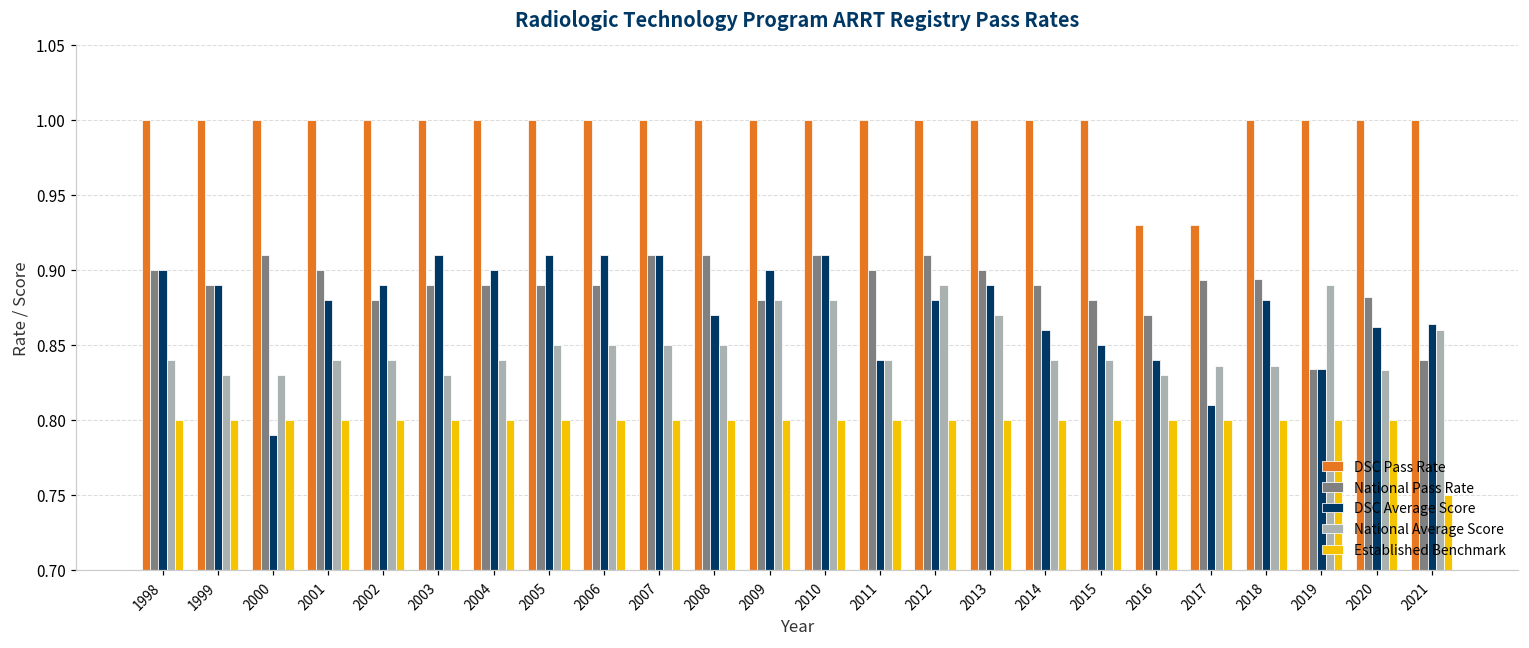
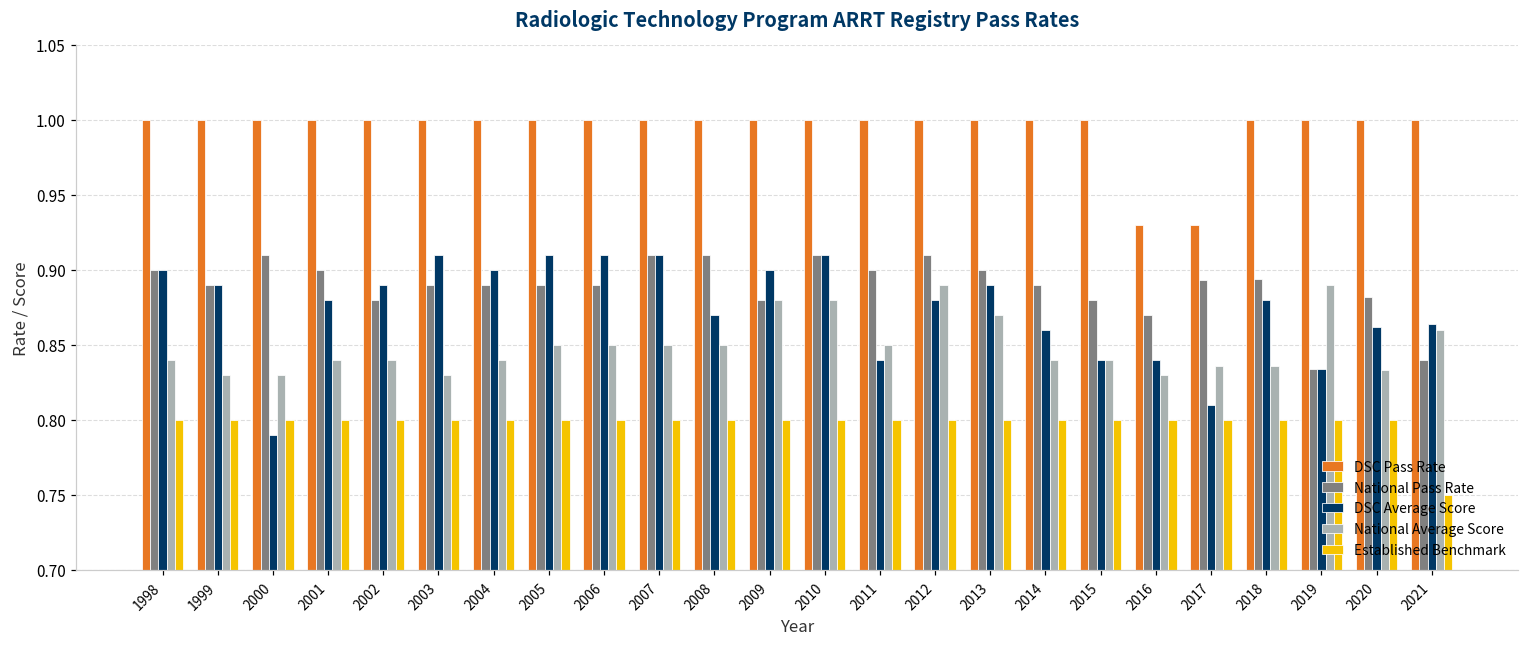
  {
    "DSC Pass Rate": {
      "1998": 1.00,
      "1999": 1.00,
      "2000": 1.00,
      "2001": 1.00,
      "2002": 1.00,
      "2003": 1.00,
      "2004": 1.00,
      "2005": 1.00,
      "2006": 1.00,
      "2007": 1.00,
      "2008": 1.00,
      "2009": 1.00,
      "2010": 1.00,
      "2011": 1.00,
      "2012": 1.00,
      "2013": 1.00,
      "2014": 1.00,
      "2015": 1.00,
      "2016": 0.93,
      "2017": 0.93,
      "2018": 1.00,
      "2019": 1.00,
      "2020": 1.00,
      "2021": 1.00
    },
    "National Pass Rate": {
      "1998": 0.90,
      "1999": 0.89,
      "2000": 0.91,
      "2001": 0.90,
      "2002": 0.88,
      "2003": 0.89,
      "2004": 0.89,
      "2005": 0.89,
      "2006": 0.89,
      "2007": 0.91,
      "2008": 0.91,
      "2009": 0.88,
      "2010": 0.91,
      "2011": 0.90,
      "2012": 0.91,
      "2013": 0.90,
      "2014": 0.89,
      "2015": 0.88,
      "2016": 0.87,
      "2017": 0.893,
      "2018": 0.894,
      "2019": 0.834,
      "2020": 0.882,
      "2021": 0.84
    },
    "DSC Average Score": {
      "1998": 0.90,
      "1999": 0.89,
      "2000": 0.79,
      "2001": 0.88,
      "2002": 0.89,
      "2003": 0.91,
      "2004": 0.90,
      "2005": 0.91,
      "2006": 0.91,
      "2007": 0.91,
      "2008": 0.87,
      "2009": 0.90,
      "2010": 0.91,
      "2011": 0.84,
      "2012": 0.88,
      "2013": 0.89,
      "2014": 0.86,
-     "2015": 0.85,
+     "2015": 0.84,
      "2016": 0.84,
      "2017": 0.81,
      "2018": 0.88,
      "2019": 0.834,
      "2020": 0.862,
      "2021": 0.864
    },
    "National Average Score": {
      "1998": 0.84,
      "1999": 0.83,
      "2000": 0.83,
      "2001": 0.84,
      "2002": 0.84,
      "2003": 0.83,
      "2004": 0.84,
      "2005": 0.85,
      "2006": 0.85,
      "2007": 0.85,
      "2008": 0.85,
      "2009": 0.88,
      "2010": 0.88,
-     "2011": 0.84,
+     "2011": 0.85,
      "2012": 0.89,
      "2013": 0.87,
      "2014": 0.84,
      "2015": 0.84,
      "2016": 0.83,
      "2017": 0.836,
      "2018": 0.836,
      "2019": 0.89,
      "2020": 0.833,
      "2021": 0.86
    },
    "Established Benchmark": {
      "1998": 0.80,
      "1999": 0.80,
      "2000": 0.80,
      "2001": 0.80,
      "2002": 0.80,
      "2003": 0.80,
      "2004": 0.80,
      "2005": 0.80,
      "2006": 0.80,
      "2007": 0.80,
      "2008": 0.80,
      "2009": 0.80,
      "2010": 0.80,
      "2011": 0.80,
      "2012": 0.80,
      "2013": 0.80,
      "2014": 0.80,
      "2015": 0.80,
      "2016": 0.80,
      "2017": 0.80,
      "2018": 0.80,
      "2019": 0.80,
      "2020": 0.80,
      "2021": 0.75
    }
  }
